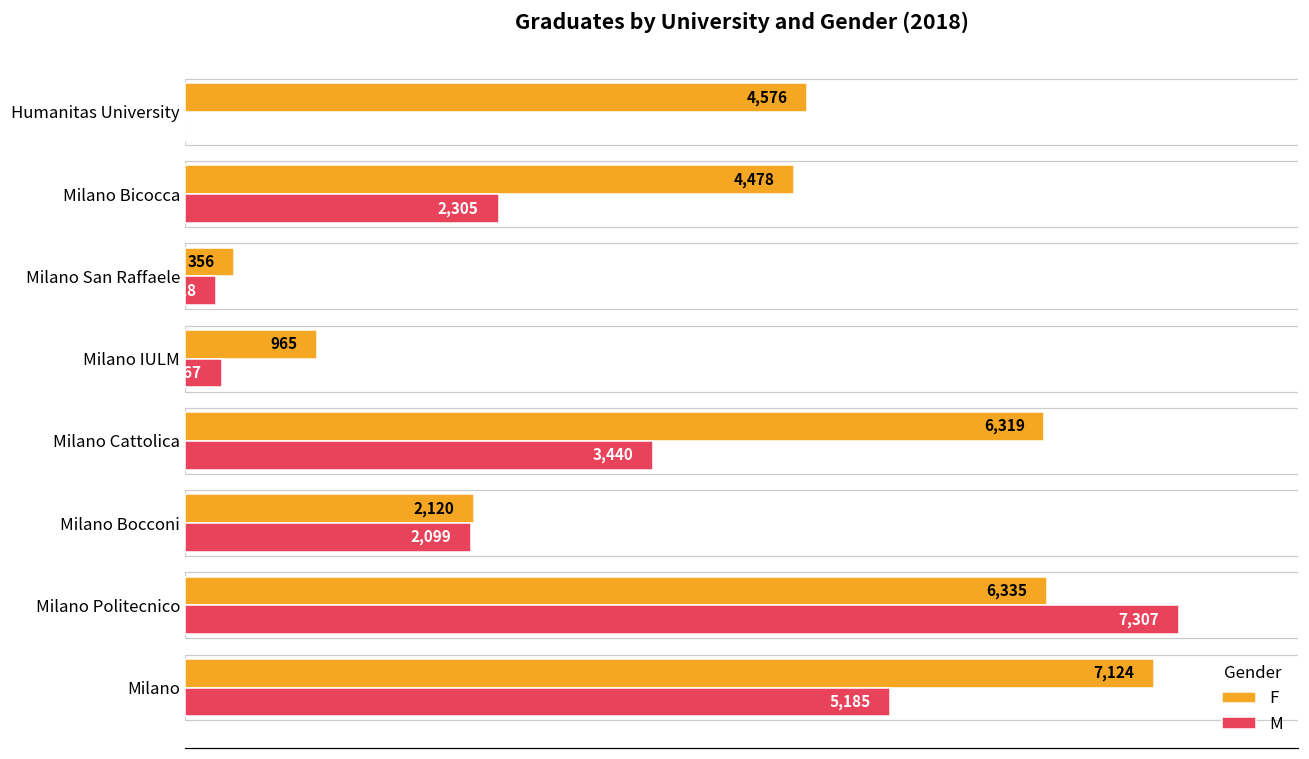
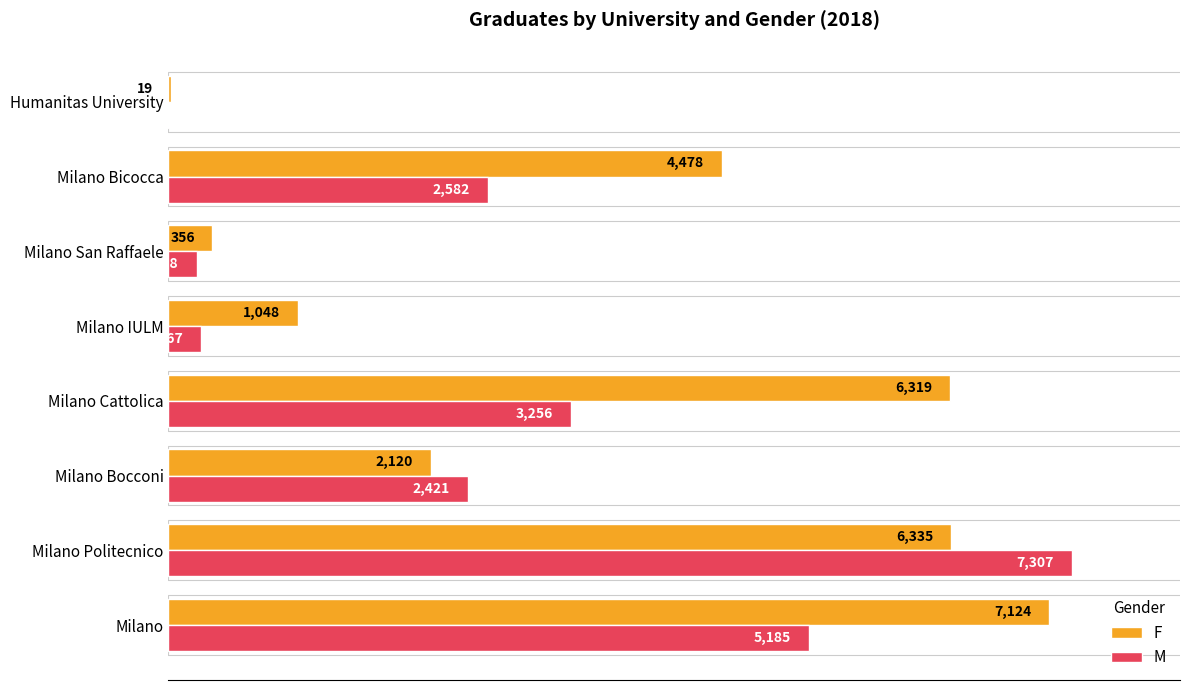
  {
    "F": {
-     "Humanitas University": "4,576",
+     "Humanitas University": "19",
      "Milano Bicocca": "4,478",
      "Milano San Raffaele": "356",
-     "Milano IULM": "965",
+     "Milano IULM": "1,048",
      "Milano Cattolica": "6,319",
      "Milano Bocconi": "2,120",
      "Milano Politecnico": "6,335",
      "Milano": "7,124"
    },
    "M": {
-     "Milano Bicocca": "2,305",
+     "Milano Bicocca": "2,582",
      "Milano IULM": "267",
-     "Milano Cattolica": "3,440",
-     "Milano Bocconi": "2,099",
+     "Milano Cattolica": "3,256",
+     "Milano Bocconi": "2,421",
      "Milano Politecnico": "7,307",
      "Milano": "5,185"
    }
  }
